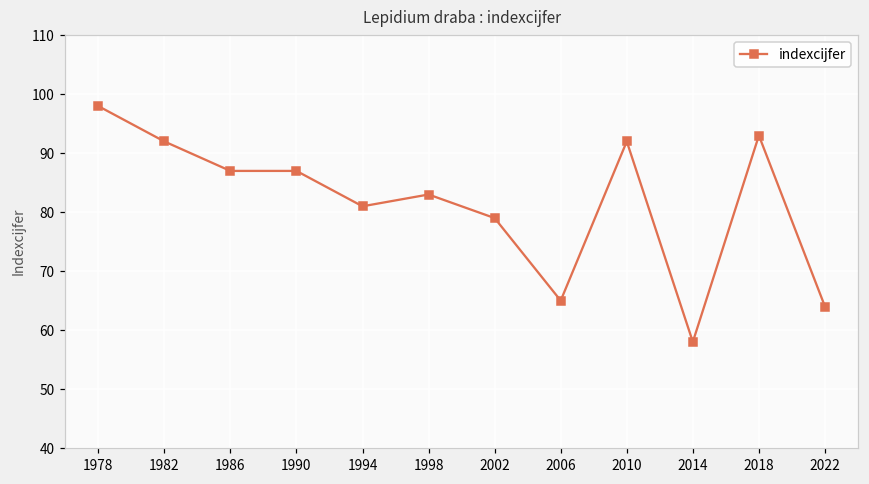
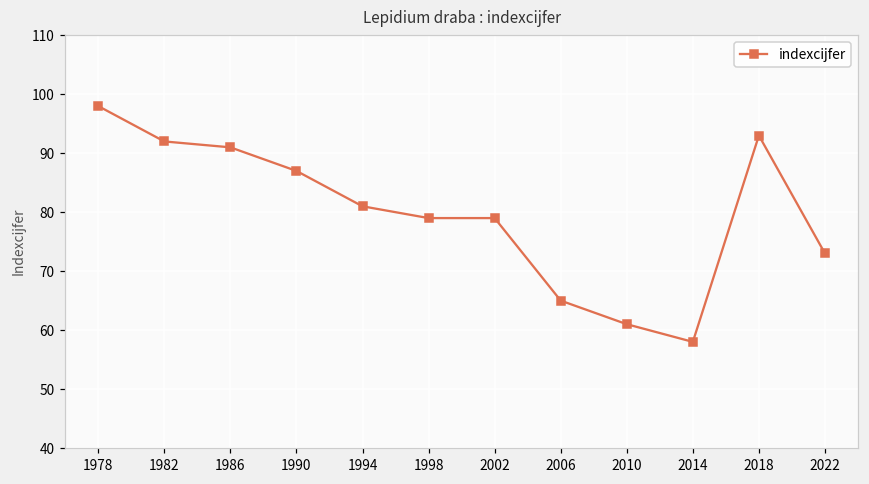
  {
    "1978": 98,
    "1982": 92,
-   "1986": 87,
+   "1986": 91,
    "1990": 87,
    "1994": 81,
-   "1998": 83,
+   "1998": 79,
    "2002": 79,
    "2006": 65,
-   "2010": 92,
+   "2010": 61,
    "2014": 58,
    "2018": 93,
-   "2022": 64
+   "2022": 73
  }
